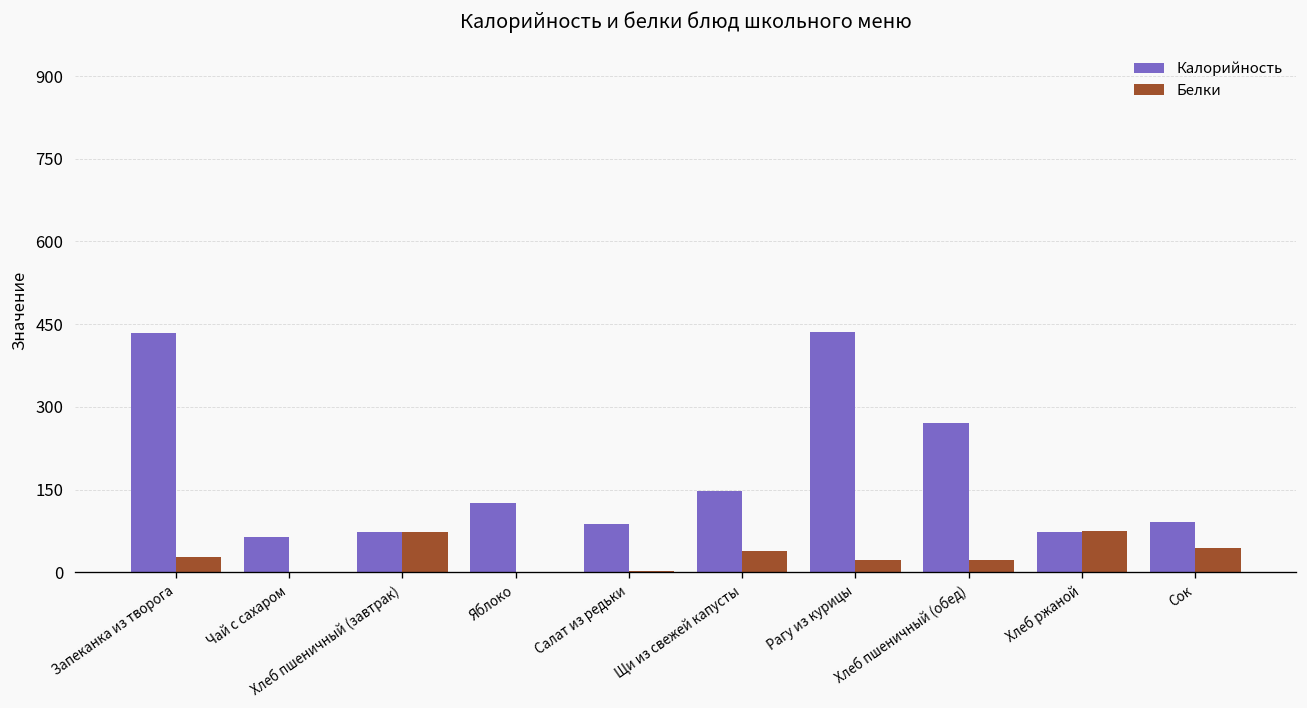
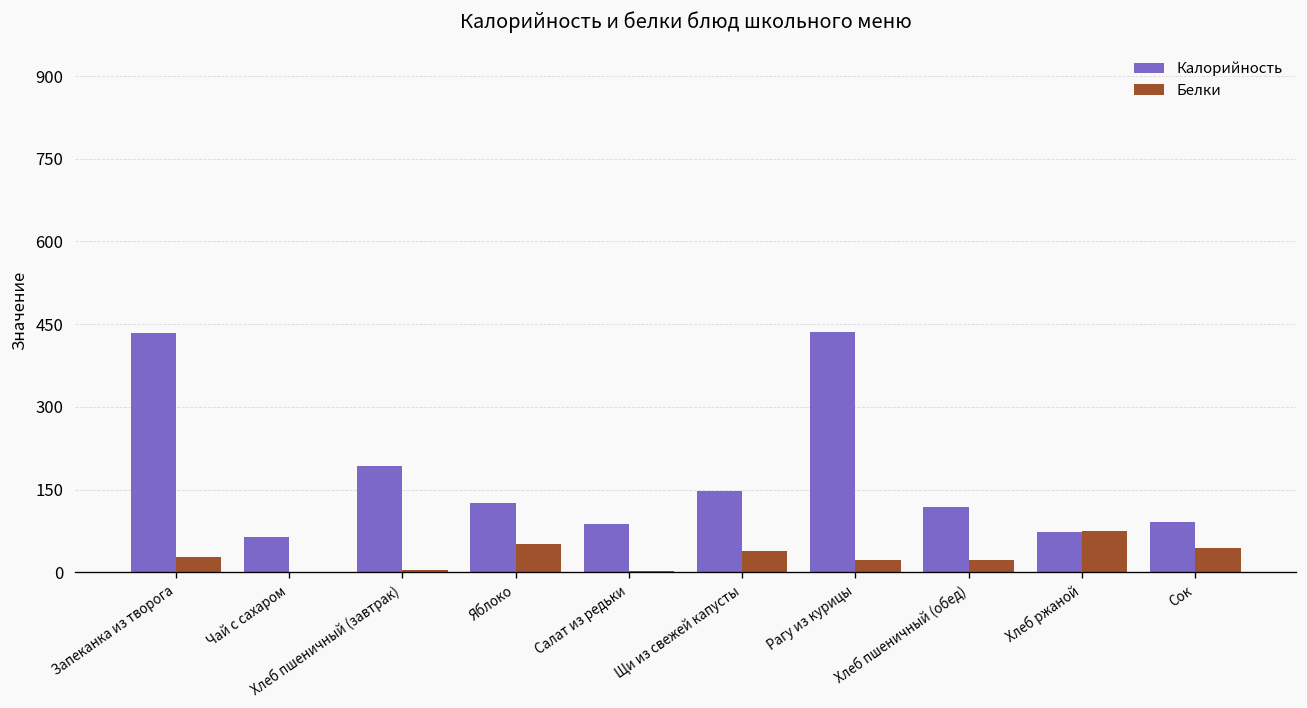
  {
    "Калорийность": {
      "Запеканка из творога": 430,
      "Чай с сахаром": 60,
-     "Хлеб пшеничный (завтрак)": 70,
+     "Хлеб пшеничный (завтрак)": 190,
      "Яблоко": 130,
      "Салат из редьки": 90,
      "Щи из свежей капусты": 150,
      "Рагу из курицы": 440,
-     "Хлеб пшеничный (обед)": 270,
+     "Хлеб пшеничный (обед)": 120,
      "Хлеб ржаной": 70,
      "Сок": 90
    },
    "Белки": {
      "Запеканка из творога": 30,
      "Чай с сахаром": 0,
-     "Хлеб пшеничный (завтрак)": 70,
-     "Яблоко": 0,
+     "Хлеб пшеничный (завтрак)": 0,
+     "Яблоко": 50,
      "Щи из свежей капусты": 40,
      "Рагу из курицы": 20,
      "Хлеб пшеничный (обед)": 20,
      "Хлеб ржаной": 80,
      "Сок": 40
    }
  }
